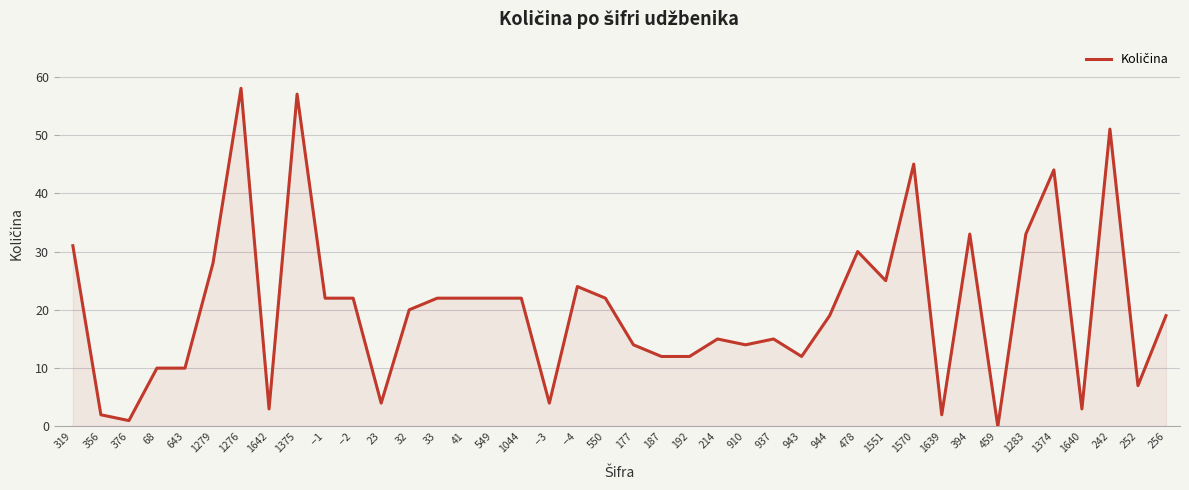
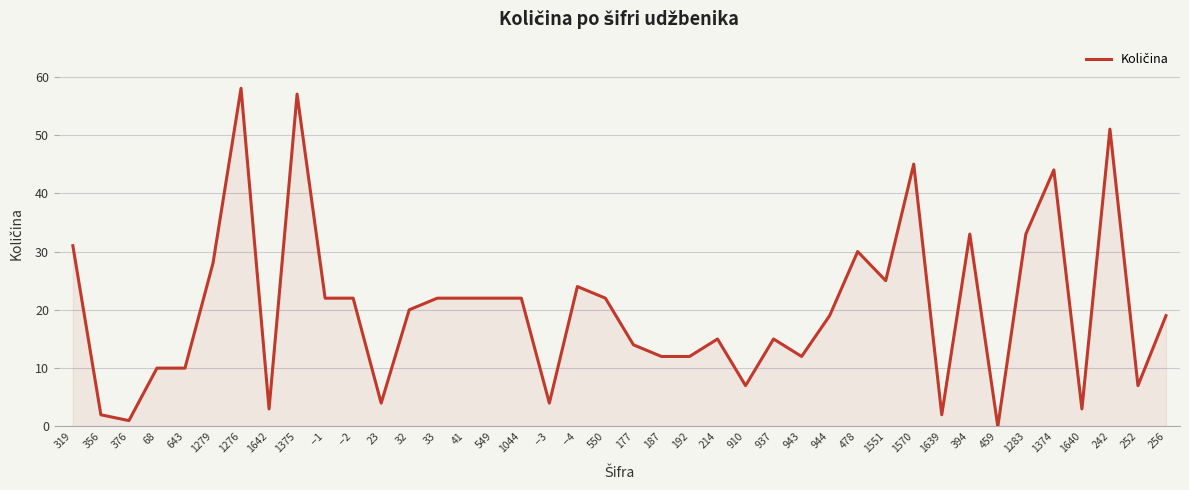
  {
    "319": 31,
    "356": 2,
    "376": 1,
    "68": 10,
    "643": 10,
    "1279": 28,
    "1276": 58,
    "1642": 3,
    "1375": 57,
    "--1": 22,
    "--2": 22,
    "23": 4,
    "32": 20,
    "33": 22,
    "41": 22,
    "549": 22,
    "1044": 22,
    "--3": 4,
    "--4": 24,
    "550": 22,
    "177": 14,
    "187": 12,
    "192": 12,
    "214": 15,
-   "910": 14,
+   "910": 7,
    "937": 15,
    "943": 12,
    "944": 19,
    "478": 30,
    "1551": 25,
    "1570": 45,
    "1639": 2,
    "394": 33,
    "459": 0,
    "1283": 33,
    "1374": 44,
    "1640": 3,
    "242": 51,
    "252": 7,
    "256": 19
  }
